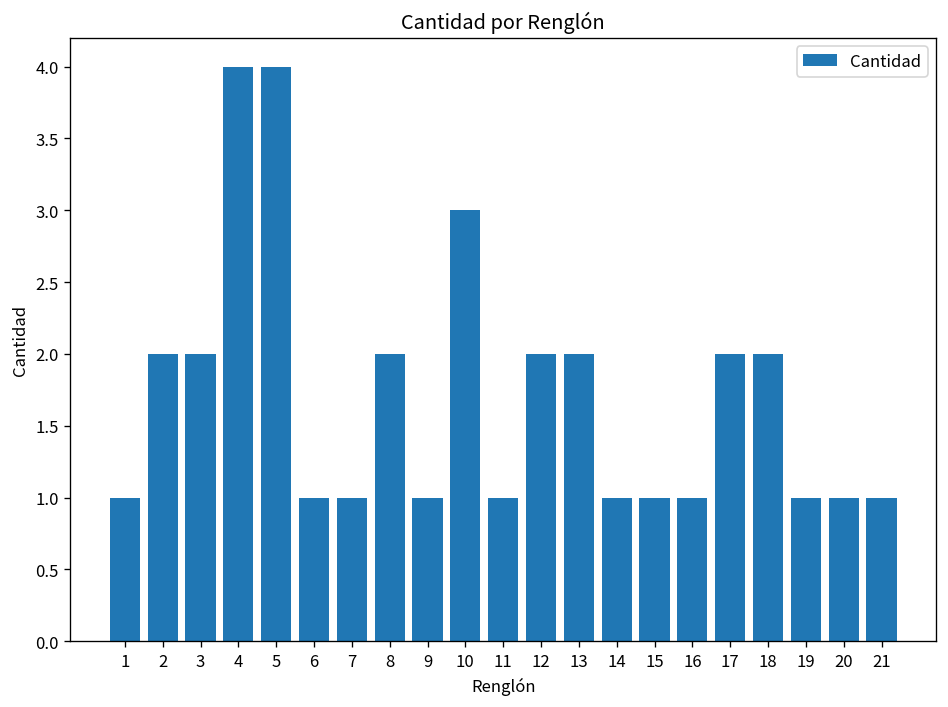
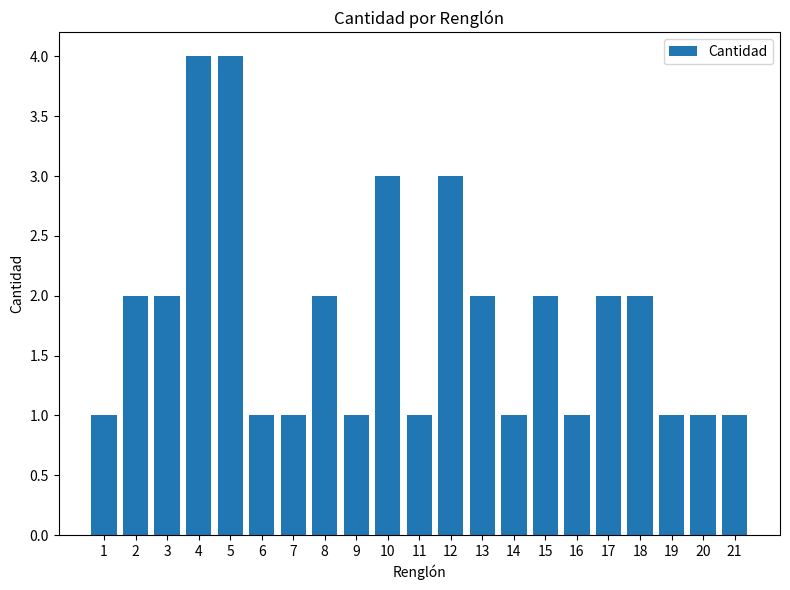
  {
    "1": 1,
    "2": 2,
    "3": 2,
    "4": 4,
    "5": 4,
    "6": 1,
    "7": 1,
    "8": 2,
    "9": 1,
    "10": 3,
    "11": 1,
-   "12": 2,
+   "12": 3,
    "13": 2,
    "14": 1,
-   "15": 1,
+   "15": 2,
    "16": 1,
    "17": 2,
    "18": 2,
    "19": 1,
    "20": 1,
    "21": 1
  }
